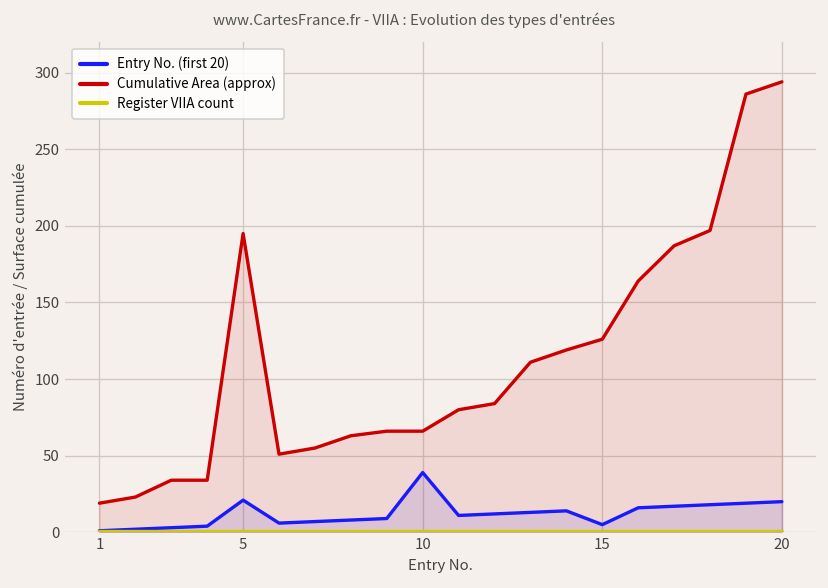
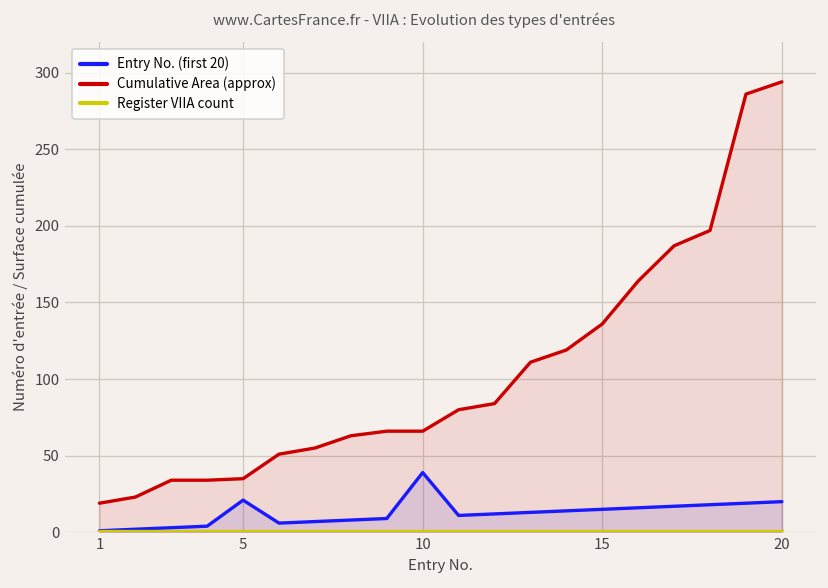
  {
    "Entry No. (first 20)": {
      "5": 21,
      "10": 39,
-     "15": 5,
+     "15": 15,
      "20": 20
    },
    "Cumulative Area (approx)": {
      "1": 19,
-     "5": 195,
+     "5": 35,
      "10": 66,
-     "15": 126,
+     "15": 136,
      "20": 294
    },
    "Register VIIA count": {
      "5": 1,
      "10": 1,
      "15": 1,
      "20": 1
    }
  }
